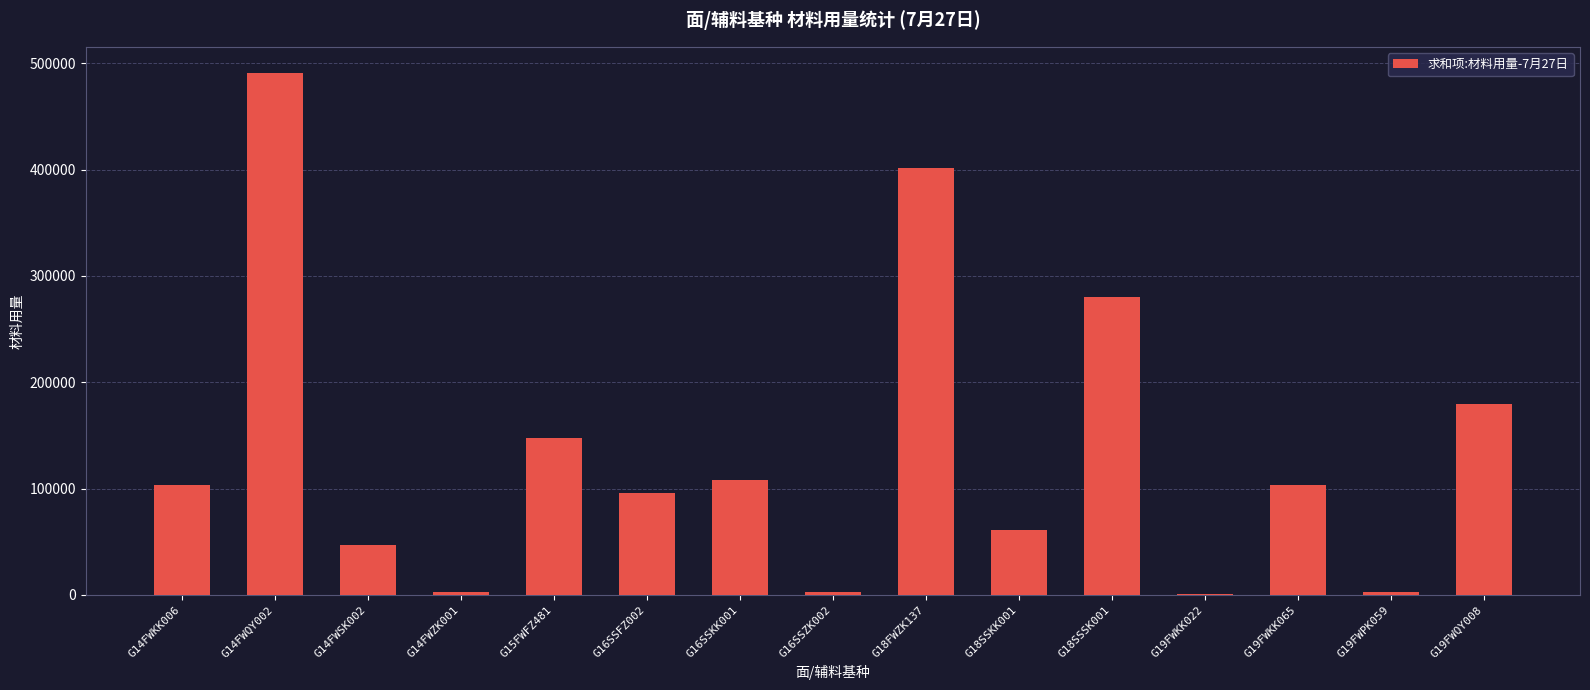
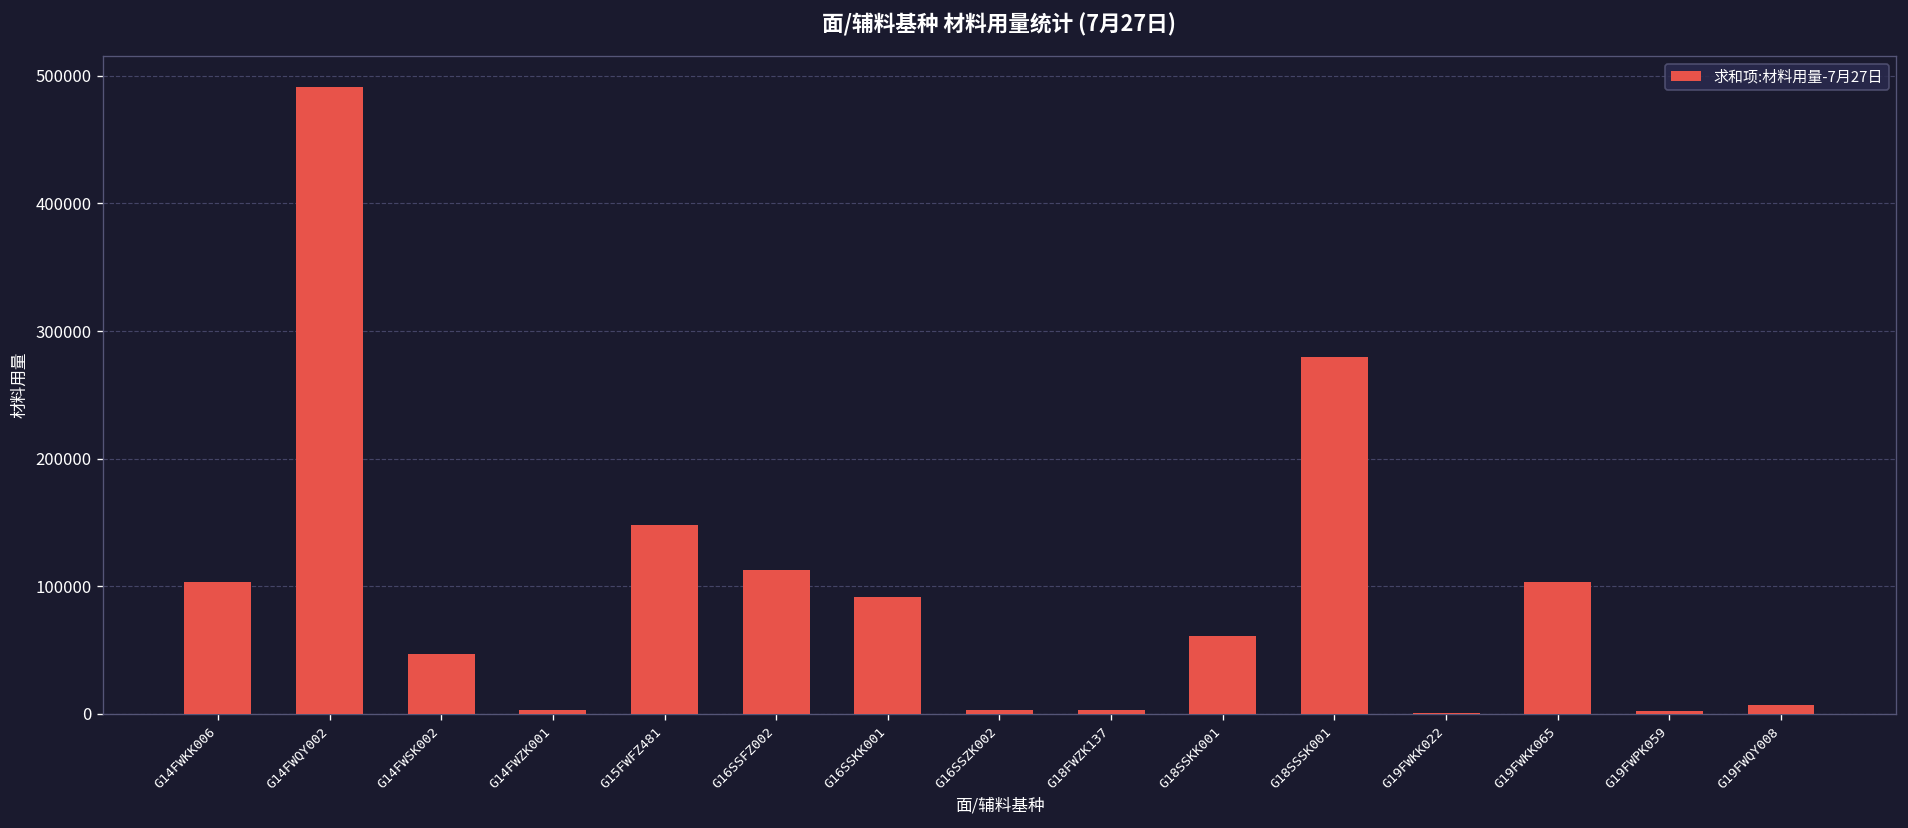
  {
    "G14FWKK006": 103000,
    "G14FWQY002": 491000,
    "G14FWSK002": 47000,
    "G14FWZK001": 3000,
    "G15FWFZ481": 148000,
-   "G16SSFZ002": 96000,
-   "G16SSKK001": 108000,
+   "G16SSFZ002": 113000,
+   "G16SSKK001": 92000,
    "G16SSZK002": 3000,
-   "G18FWZK137": 402000,
+   "G18FWZK137": 3000,
    "G18SSKK001": 61000,
    "G18SSSK001": 280000,
    "G19FWKK065": 103000,
    "G19FWPK059": 2000,
-   "G19FWQY008": 179000
+   "G19FWQY008": 7000
  }
